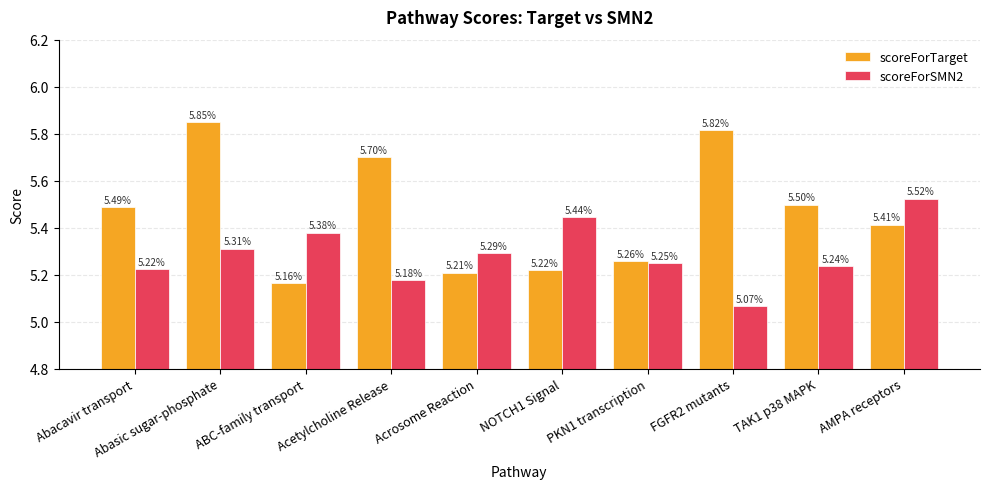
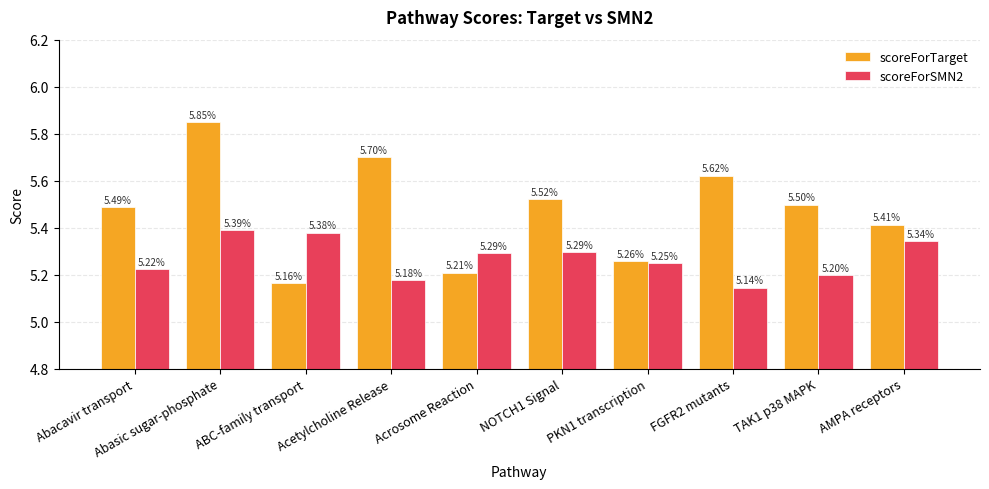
  {
    "scoreForTarget": {
      "Abacavir transport": "5.49%",
      "Abasic sugar-phosphate": "5.85%",
      "ABC-family transport": "5.16%",
      "Acetylcholine Release": "5.70%",
      "Acrosome Reaction": "5.21%",
-     "NOTCH1 Signal": "5.22%",
+     "NOTCH1 Signal": "5.52%",
      "PKN1 transcription": "5.26%",
-     "FGFR2 mutants": "5.82%",
+     "FGFR2 mutants": "5.62%",
      "TAK1 p38 MAPK": "5.50%",
      "AMPA receptors": "5.41%"
    },
    "scoreForSMN2": {
      "Abacavir transport": "5.22%",
-     "Abasic sugar-phosphate": "5.31%",
+     "Abasic sugar-phosphate": "5.39%",
      "ABC-family transport": "5.38%",
      "Acetylcholine Release": "5.18%",
      "Acrosome Reaction": "5.29%",
-     "NOTCH1 Signal": "5.44%",
+     "NOTCH1 Signal": "5.29%",
      "PKN1 transcription": "5.25%",
-     "FGFR2 mutants": "5.07%",
-     "TAK1 p38 MAPK": "5.24%",
-     "AMPA receptors": "5.52%"
+     "FGFR2 mutants": "5.14%",
+     "TAK1 p38 MAPK": "5.20%",
+     "AMPA receptors": "5.34%"
    }
  }
